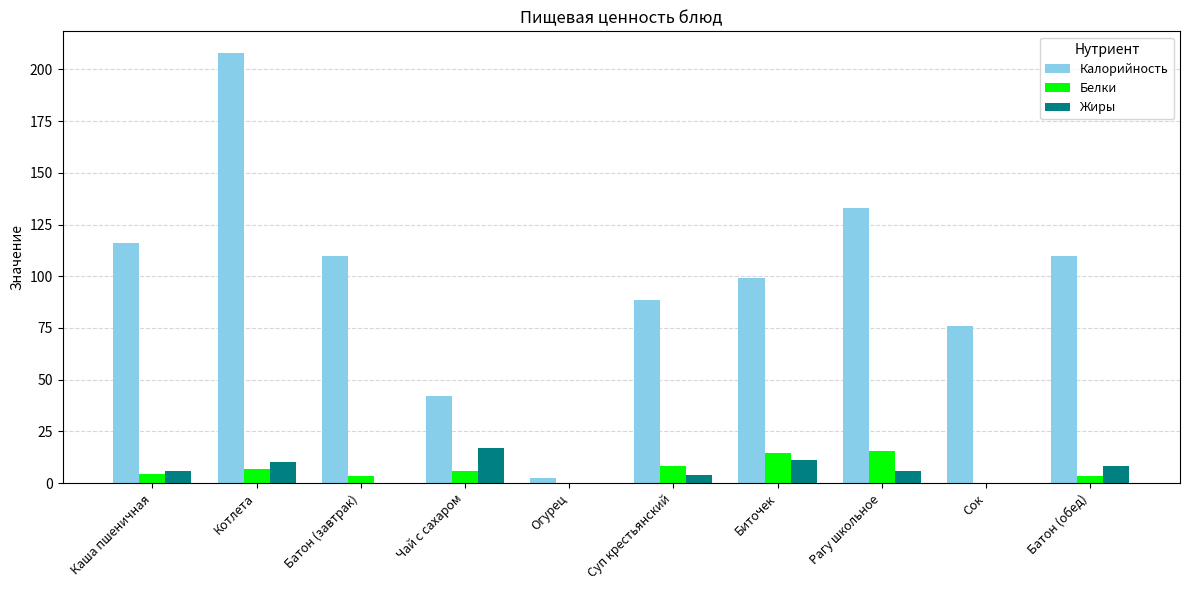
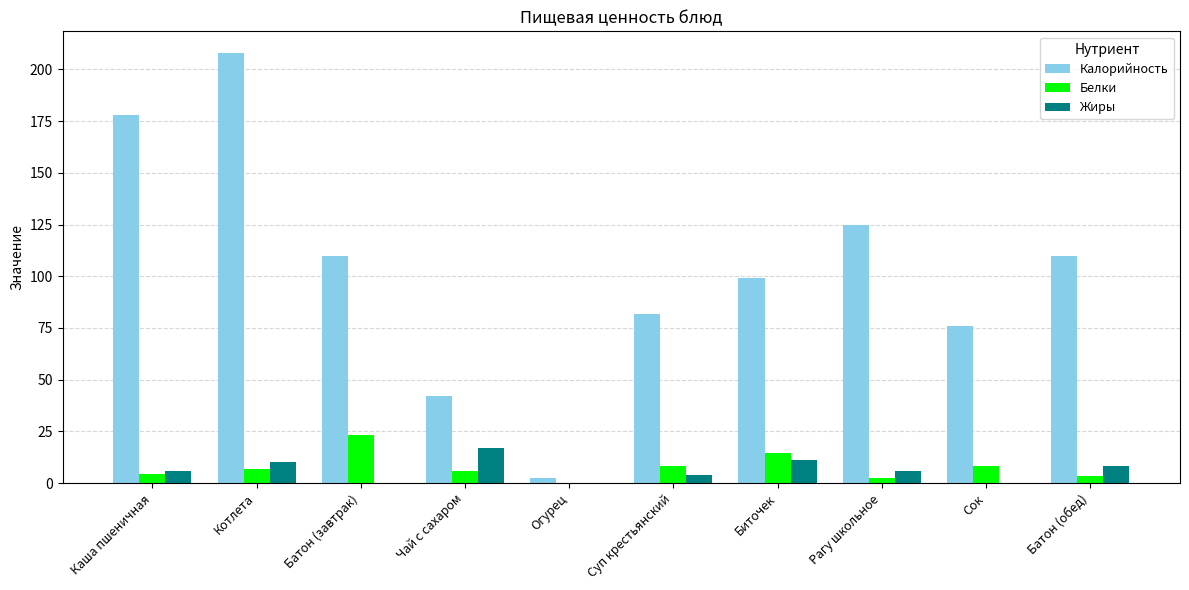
  {
    "Калорийность": {
-     "Каша пшеничная": 116,
+     "Каша пшеничная": 178,
      "Котлета": 208,
      "Батон (завтрак)": 110,
      "Чай с сахаром": 42,
      "Огурец": 2,
-     "Суп крестьянский": 89,
+     "Суп крестьянский": 82,
      "Биточек": 99,
-     "Рагу школьное": 133,
+     "Рагу школьное": 125,
      "Сок": 76,
      "Батон (обед)": 110
    },
    "Белки": {
      "Каша пшеничная": 5,
      "Котлета": 7,
-     "Батон (завтрак)": 4,
+     "Батон (завтрак)": 23,
      "Чай с сахаром": 6,
      "Суп крестьянский": 8,
      "Биточек": 14,
-     "Рагу школьное": 15,
-     "Сок": 0,
+     "Рагу школьное": 3,
+     "Сок": 8,
      "Батон (обед)": 4
    },
    "Жиры": {
      "Каша пшеничная": 6,
      "Котлета": 10,
      "Батон (завтрак)": 0,
      "Чай с сахаром": 17,
      "Огурец": 0,
      "Суп крестьянский": 4,
      "Биточек": 11,
      "Рагу школьное": 6,
      "Сок": 0,
      "Батон (обед)": 8
    }
  }
